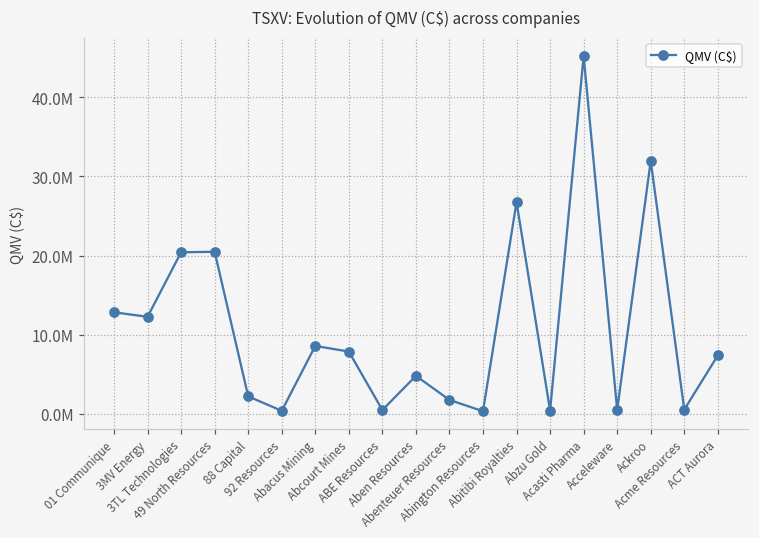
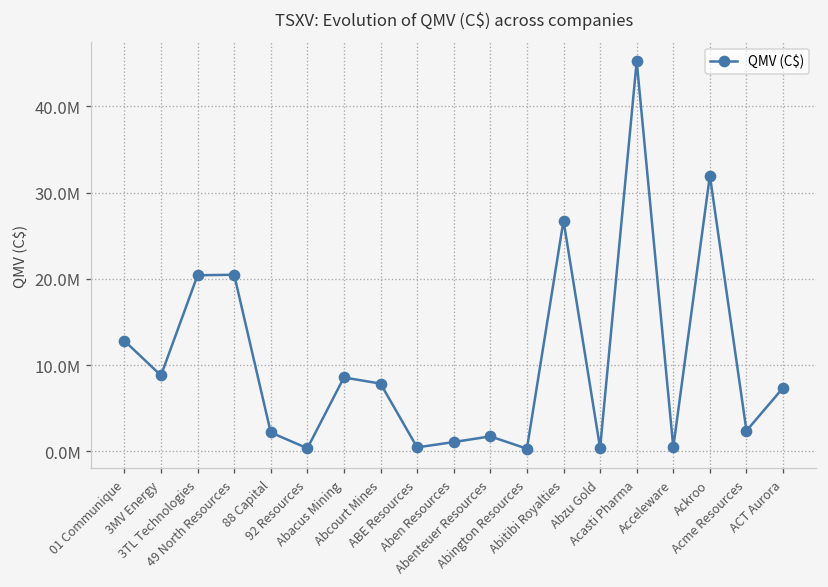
  {
    "01 Communique": 13000000,
-   "3MV Energy": 12000000,
+   "3MV Energy": 9000000,
    "3TL Technologies": 20000000,
    "49 North Resources": 20000000,
    "88 Capital": 2000000,
    "92 Resources": 0,
    "Abacus Mining": 9000000,
    "Abcourt Mines": 8000000,
    "ABE Resources": 0,
-   "Aben Resources": 5000000,
+   "Aben Resources": 1000000,
    "Abenteuer Resources": 2000000,
    "Abington Resources": 0,
    "Abitibi Royalties": 27000000,
    "Abzu Gold": 0,
    "Acasti Pharma": 45000000,
    "Acceleware": 0,
    "Ackroo": 32000000,
-   "Acme Resources": 1000000,
+   "Acme Resources": 2000000,
    "ACT Aurora": 7000000
  }
